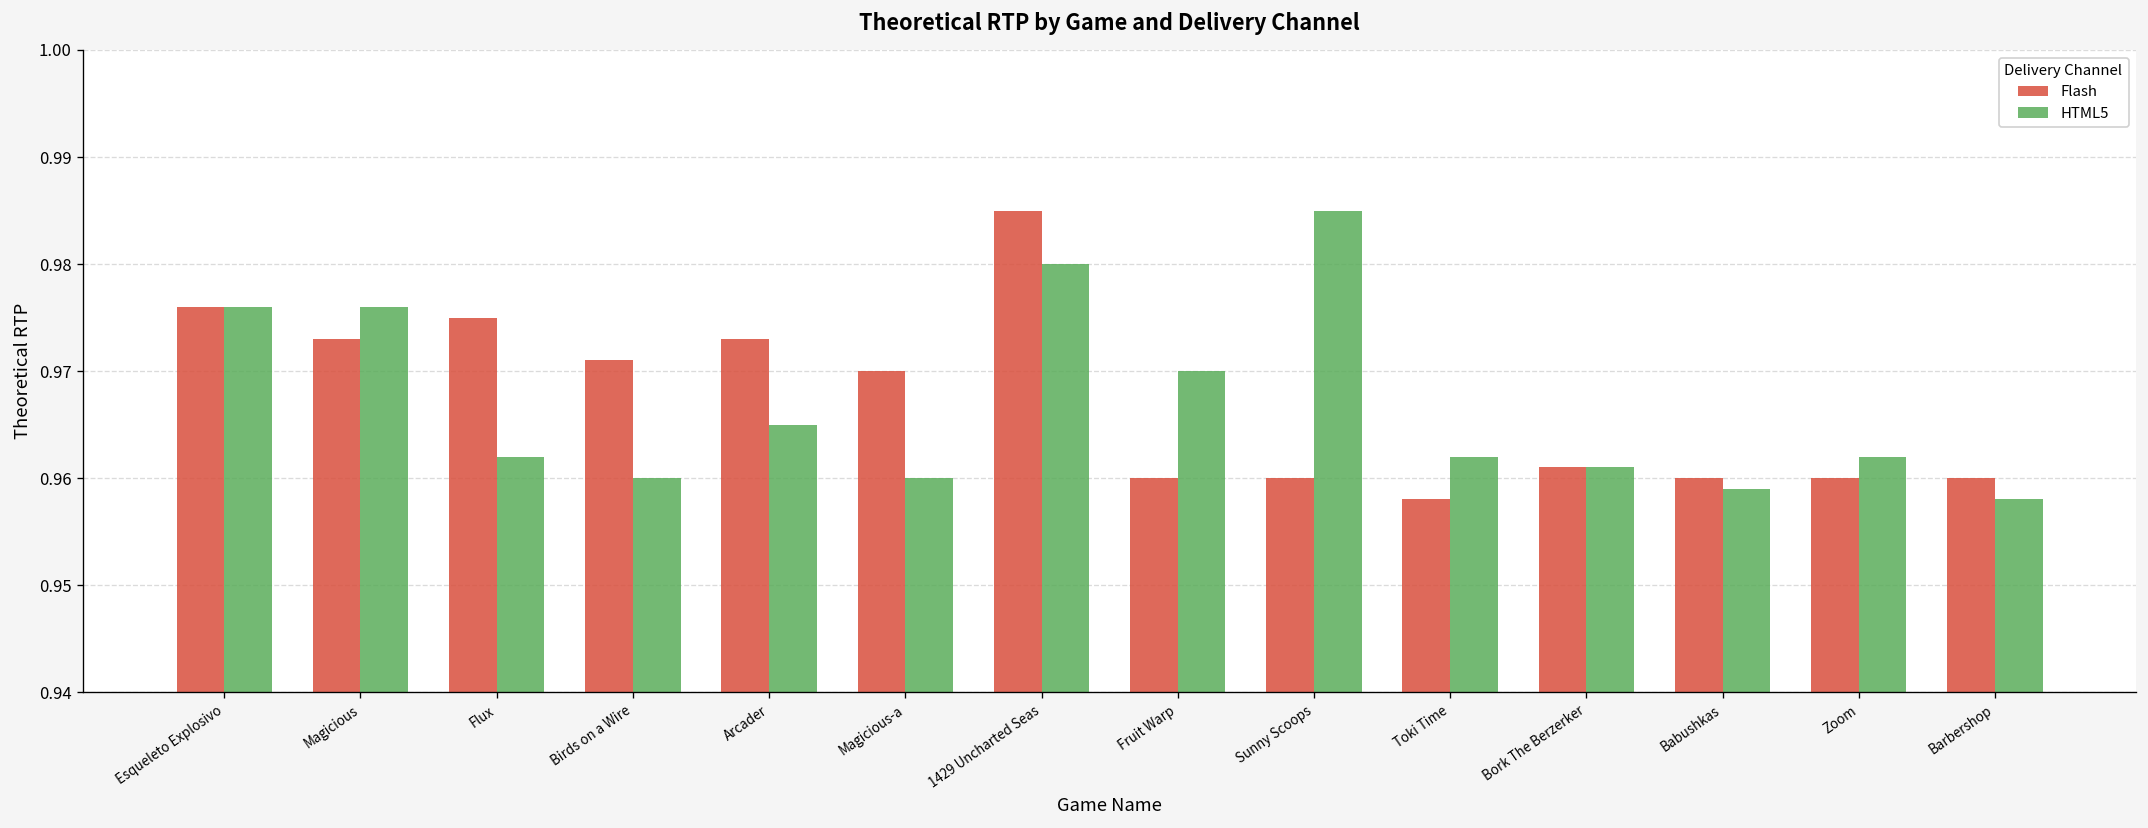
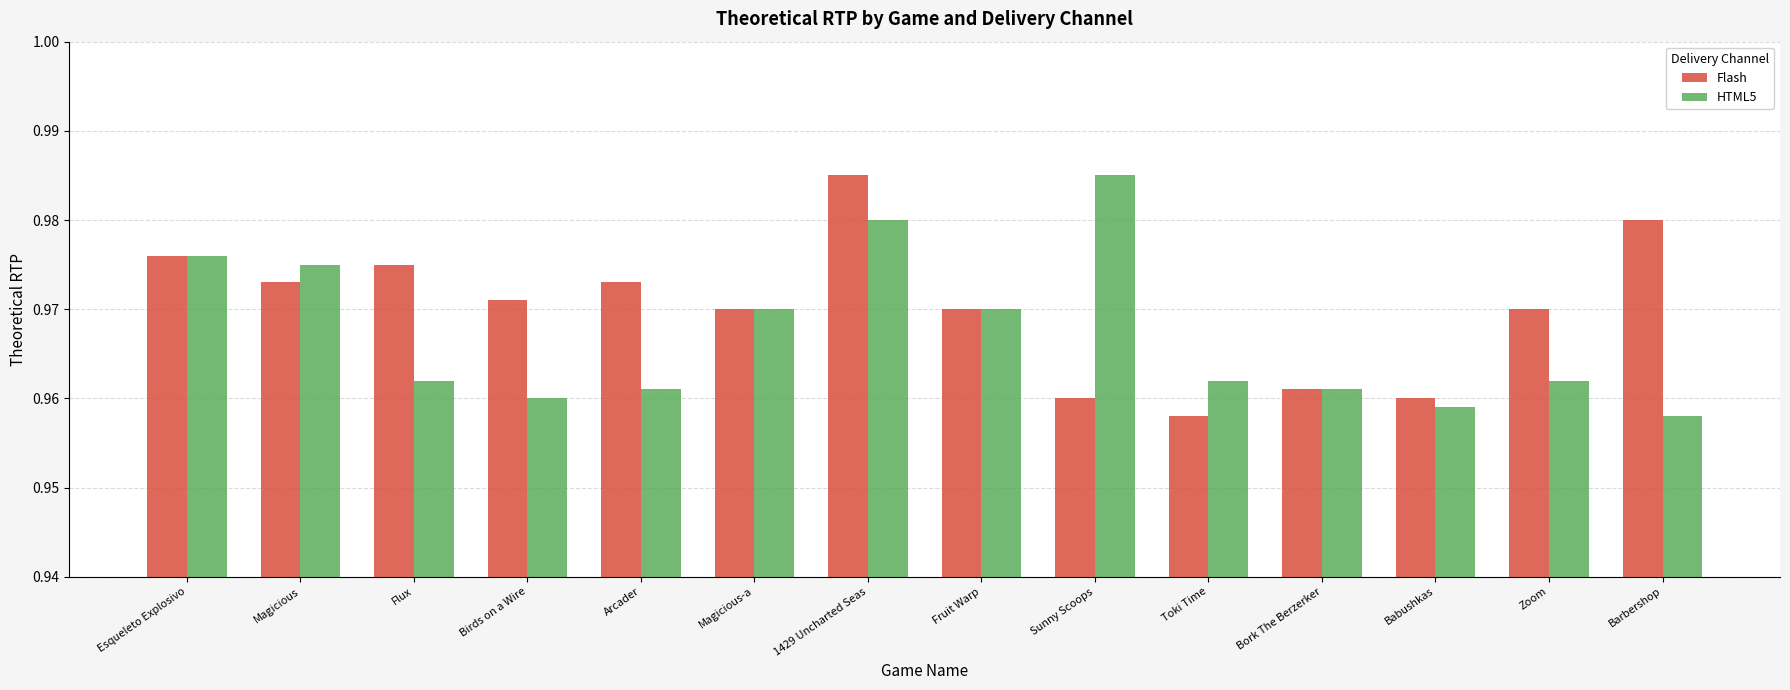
  {
    "Flash": {
      "Esqueleto Explosivo": 0.976,
      "Magicious": 0.973,
      "Flux": 0.975,
      "Birds on a Wire": 0.971,
      "Arcader": 0.973,
      "Magicious-a": 0.97,
      "1429 Uncharted Seas": 0.985,
-     "Fruit Warp": 0.96,
+     "Fruit Warp": 0.97,
      "Sunny Scoops": 0.96,
      "Toki Time": 0.958,
      "Bork The Berzerker": 0.961,
      "Babushkas": 0.96,
-     "Zoom": 0.96,
-     "Barbershop": 0.96
+     "Zoom": 0.97,
+     "Barbershop": 0.98
    },
    "HTML5": {
      "Esqueleto Explosivo": 0.976,
-     "Magicious": 0.976,
+     "Magicious": 0.975,
      "Flux": 0.962,
      "Birds on a Wire": 0.960,
-     "Arcader": 0.965,
-     "Magicious-a": 0.96,
+     "Arcader": 0.961,
+     "Magicious-a": 0.97,
      "1429 Uncharted Seas": 0.980,
      "Fruit Warp": 0.970,
      "Sunny Scoops": 0.985,
      "Toki Time": 0.962,
      "Bork The Berzerker": 0.961,
      "Babushkas": 0.959,
      "Zoom": 0.962,
      "Barbershop": 0.958
    }
  }
